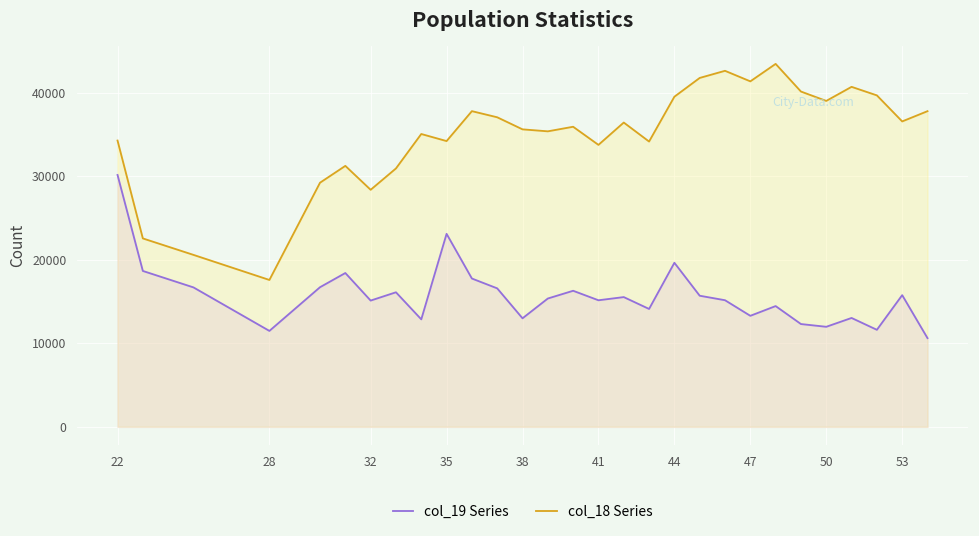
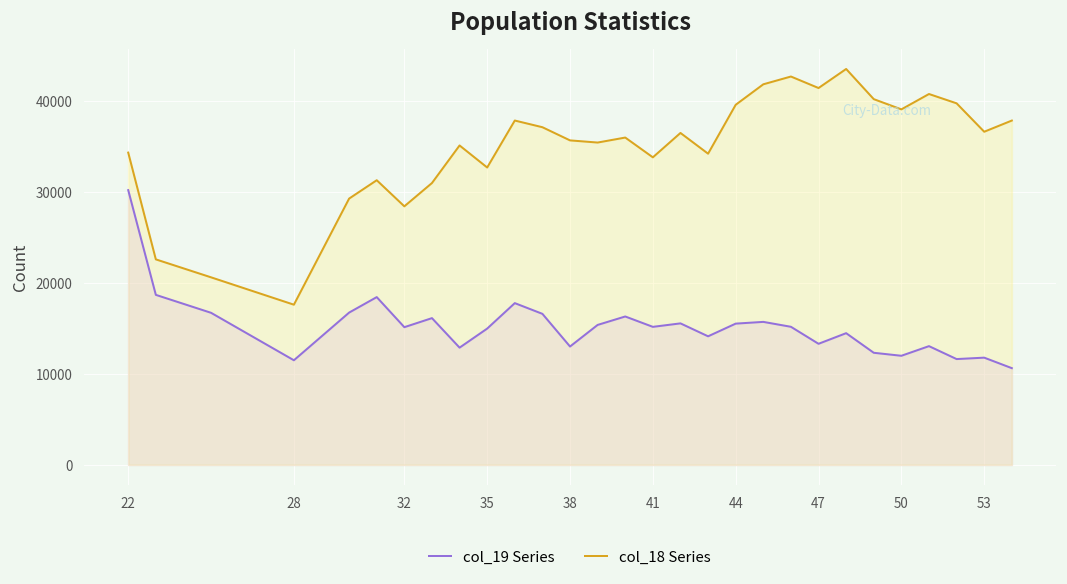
  {
    "col_19 Series": {
      "22": 30000,
      "28": 11000,
      "32": 15000,
-     "35": 23000,
+     "35": 15000,
      "38": 13000,
      "41": 15000,
-     "44": 20000,
+     "44": 16000,
      "47": 13000,
      "50": 12000,
-     "53": 16000
+     "53": 12000
    },
    "col_18 Series": {
      "22": 34000,
      "28": 18000,
      "32": 28000,
-     "35": 34000,
+     "35": 33000,
      "38": 36000,
      "41": 34000,
      "44": 40000,
      "47": 41000,
      "50": 39000,
      "53": 37000
    }
  }
